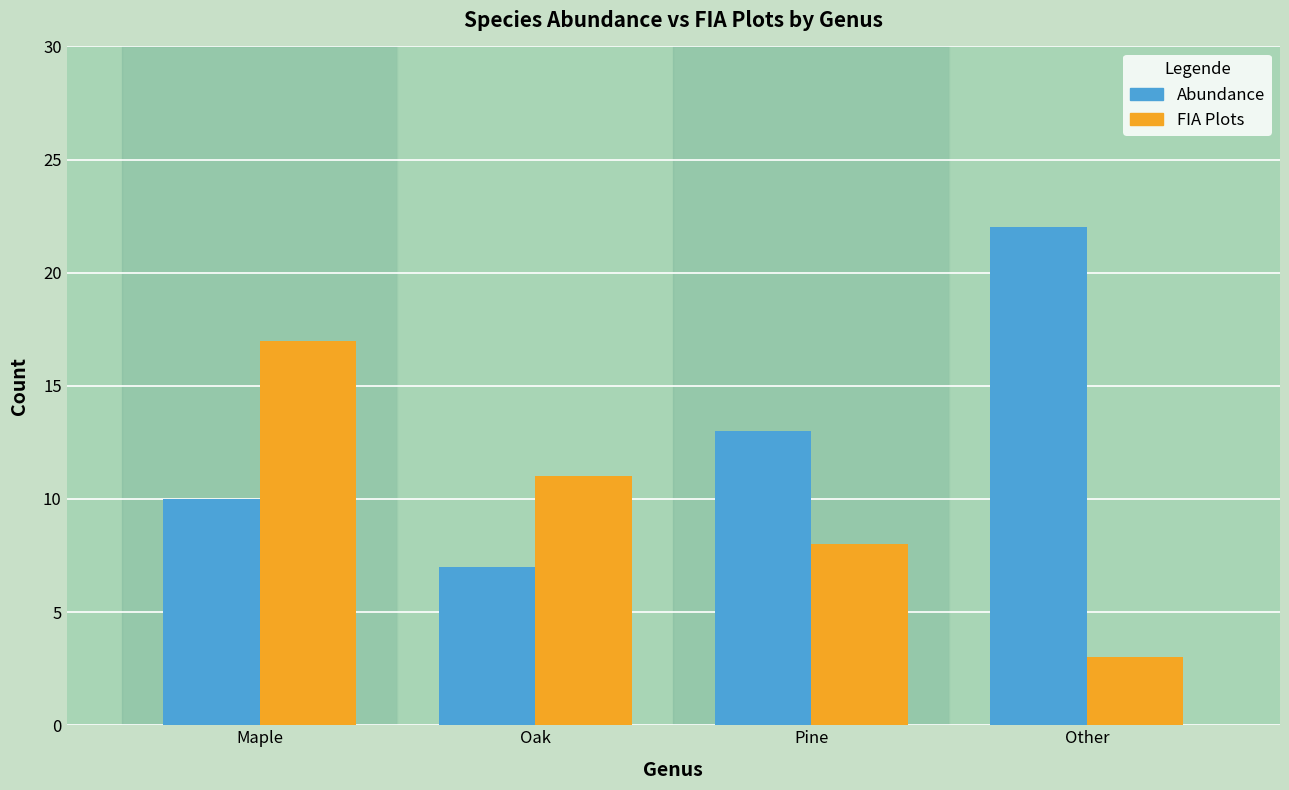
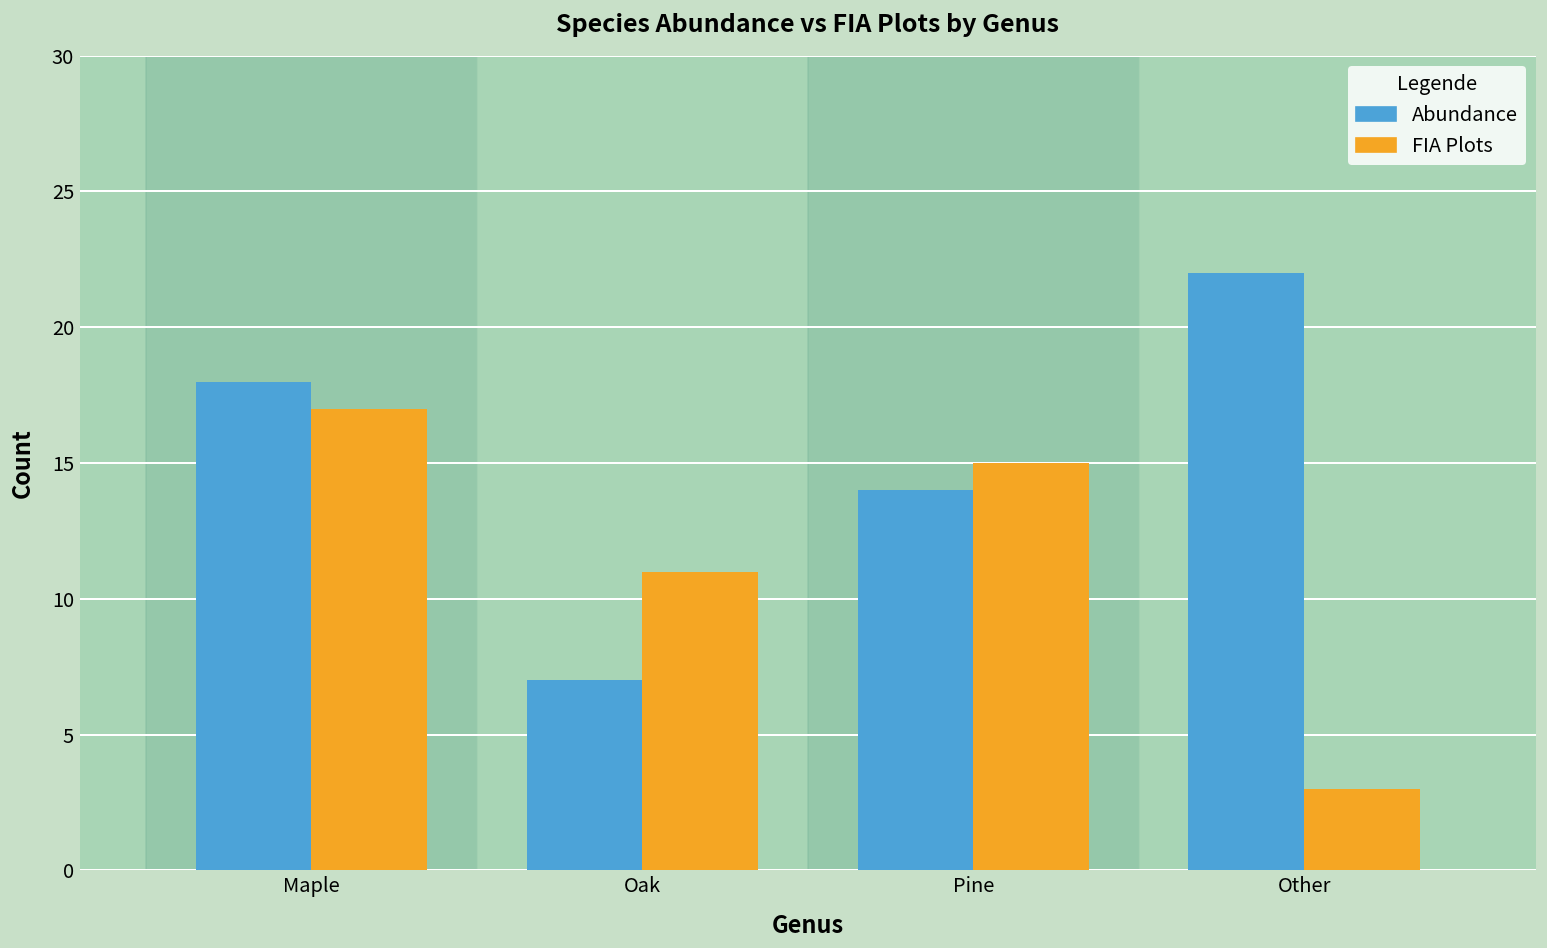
  {
    "Abundance": {
-     "Maple": 10,
+     "Maple": 18,
      "Oak": 7,
-     "Pine": 13,
+     "Pine": 14,
      "Other": 22
    },
    "FIA Plots": {
      "Maple": 17,
      "Oak": 11,
-     "Pine": 8,
+     "Pine": 15,
      "Other": 3
    }
  }
